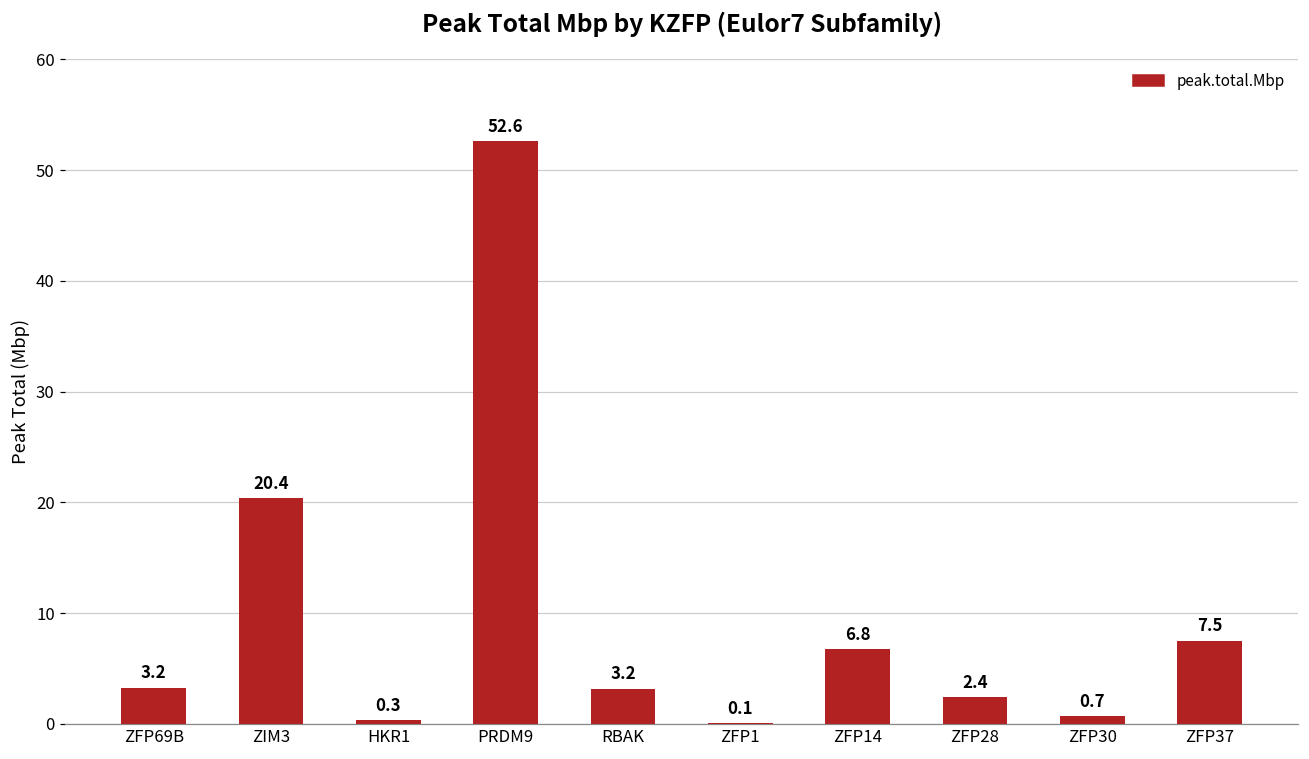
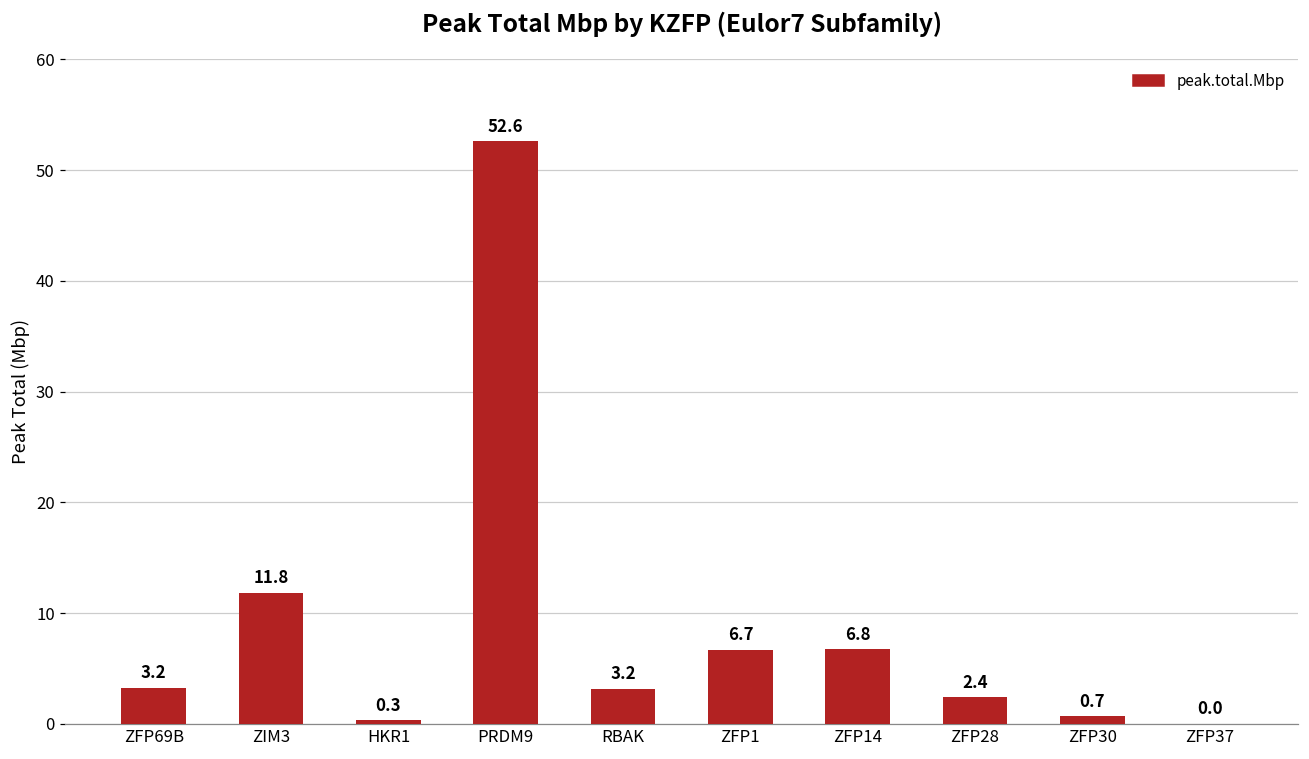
  {
    "ZFP69B": 3.2,
-   "ZIM3": 20.4,
+   "ZIM3": 11.8,
    "HKR1": 0.3,
    "PRDM9": 52.6,
    "RBAK": 3.2,
-   "ZFP1": 0.1,
+   "ZFP1": 6.7,
    "ZFP14": 6.8,
    "ZFP28": 2.4,
    "ZFP30": 0.7,
-   "ZFP37": 7.5
+   "ZFP37": 0.0
  }
